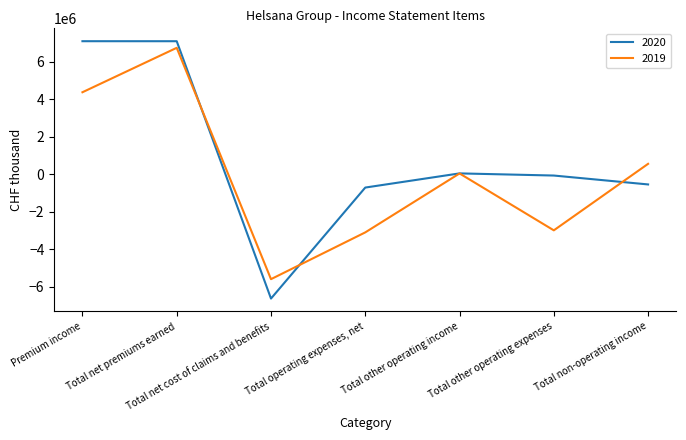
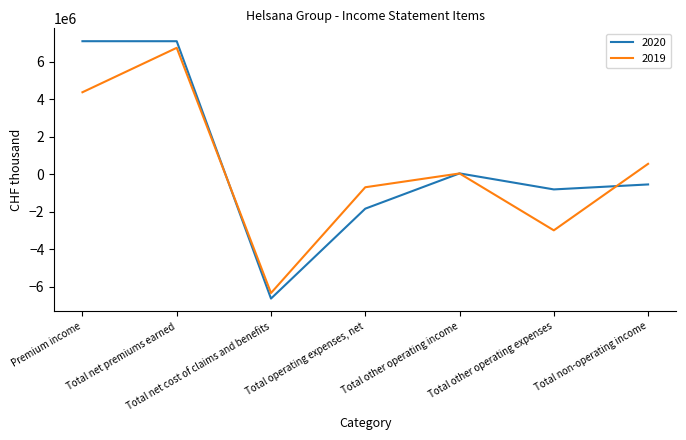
  {
    "2020": {
      "Premium income": 7100000,
      "Total net premiums earned": 7100000,
      "Total net cost of claims and benefits": -6600000,
-     "Total operating expenses, net": -700000,
-     "Total other operating expenses": -100000,
+     "Total operating expenses, net": -1800000,
+     "Total other operating expenses": -800000,
      "Total non-operating income": -500000
    },
    "2019": {
      "Premium income": 4400000,
      "Total net premiums earned": 6700000,
-     "Total net cost of claims and benefits": -5600000,
-     "Total operating expenses, net": -3100000,
+     "Total net cost of claims and benefits": -6300000,
+     "Total operating expenses, net": -700000,
      "Total other operating expenses": -3000000,
      "Total non-operating income": 600000
    }
  }
